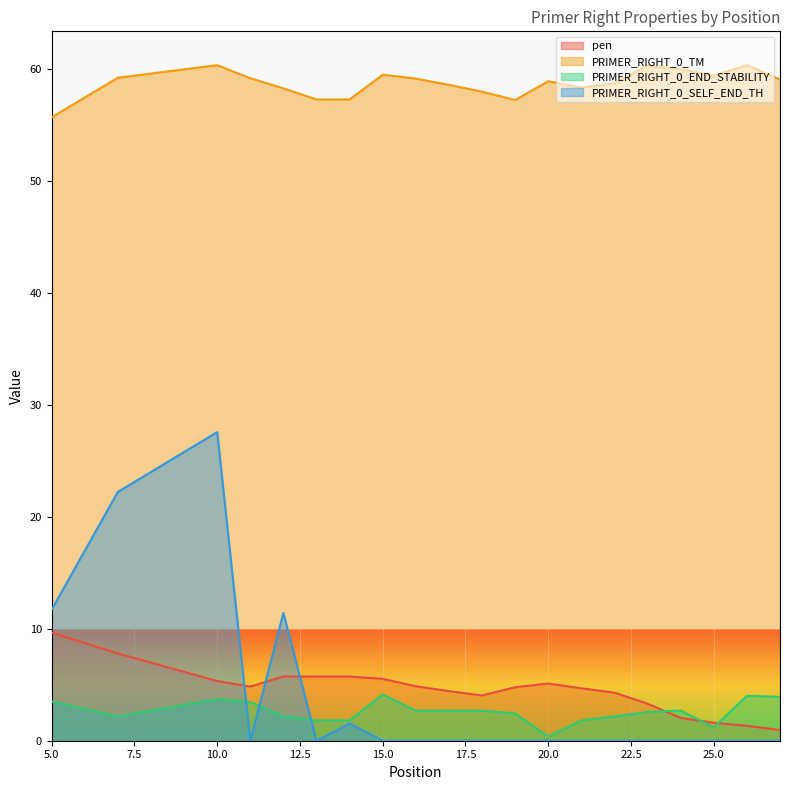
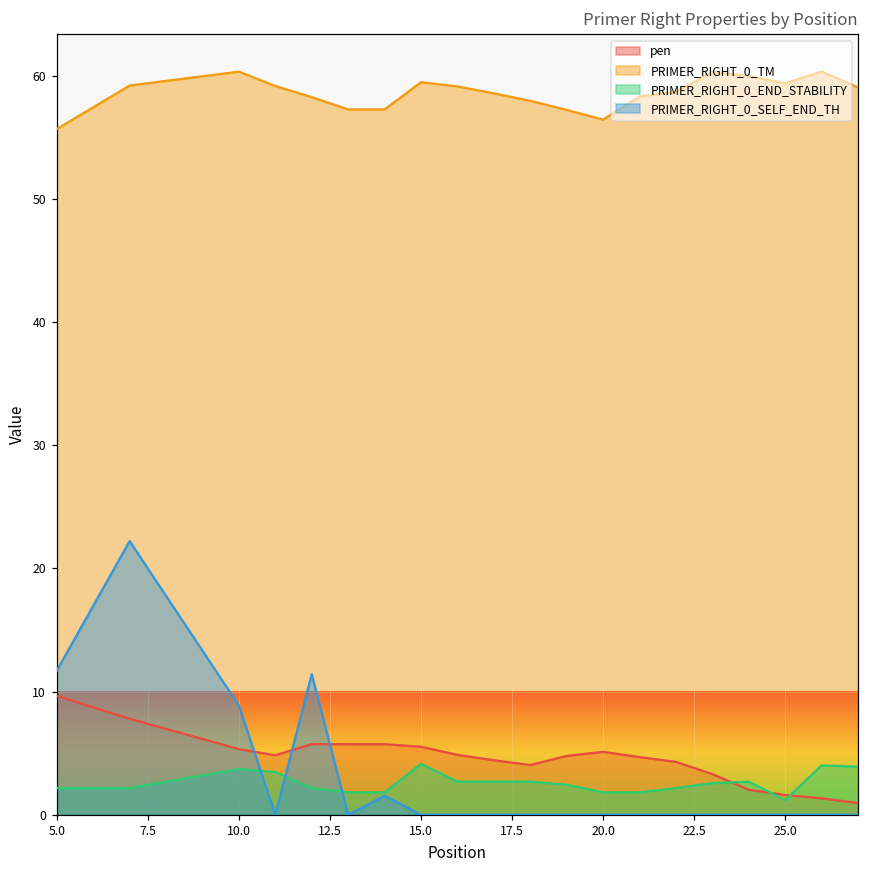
  {
    "pen": {
      "5.0": 9.6,
      "10.0": 5.3,
      "15.0": 5.5,
      "20.0": 5.1,
      "25.0": 1.6
    },
    "PRIMER_RIGHT_0_TM": {
      "5.0": 55.7,
      "10.0": 60.3,
      "15.0": 59.5,
-     "20.0": 58.9
+     "20.0": 56.4
    },
    "PRIMER_RIGHT_0_END_STABILITY": {
-     "5.0": 3.5,
+     "5.0": 2.2,
      "10.0": 3.7,
      "15.0": 4.1,
-     "20.0": 0.4,
+     "20.0": 1.8,
      "25.0": 1.2
    },
    "PRIMER_RIGHT_0_SELF_END_TH": {
      "5.0": 11.7,
-     "10.0": 27.6,
+     "10.0": 8.9,
      "15.0": 0.0,
      "20.0": 0.0,
      "25.0": 0.0
    }
  }
